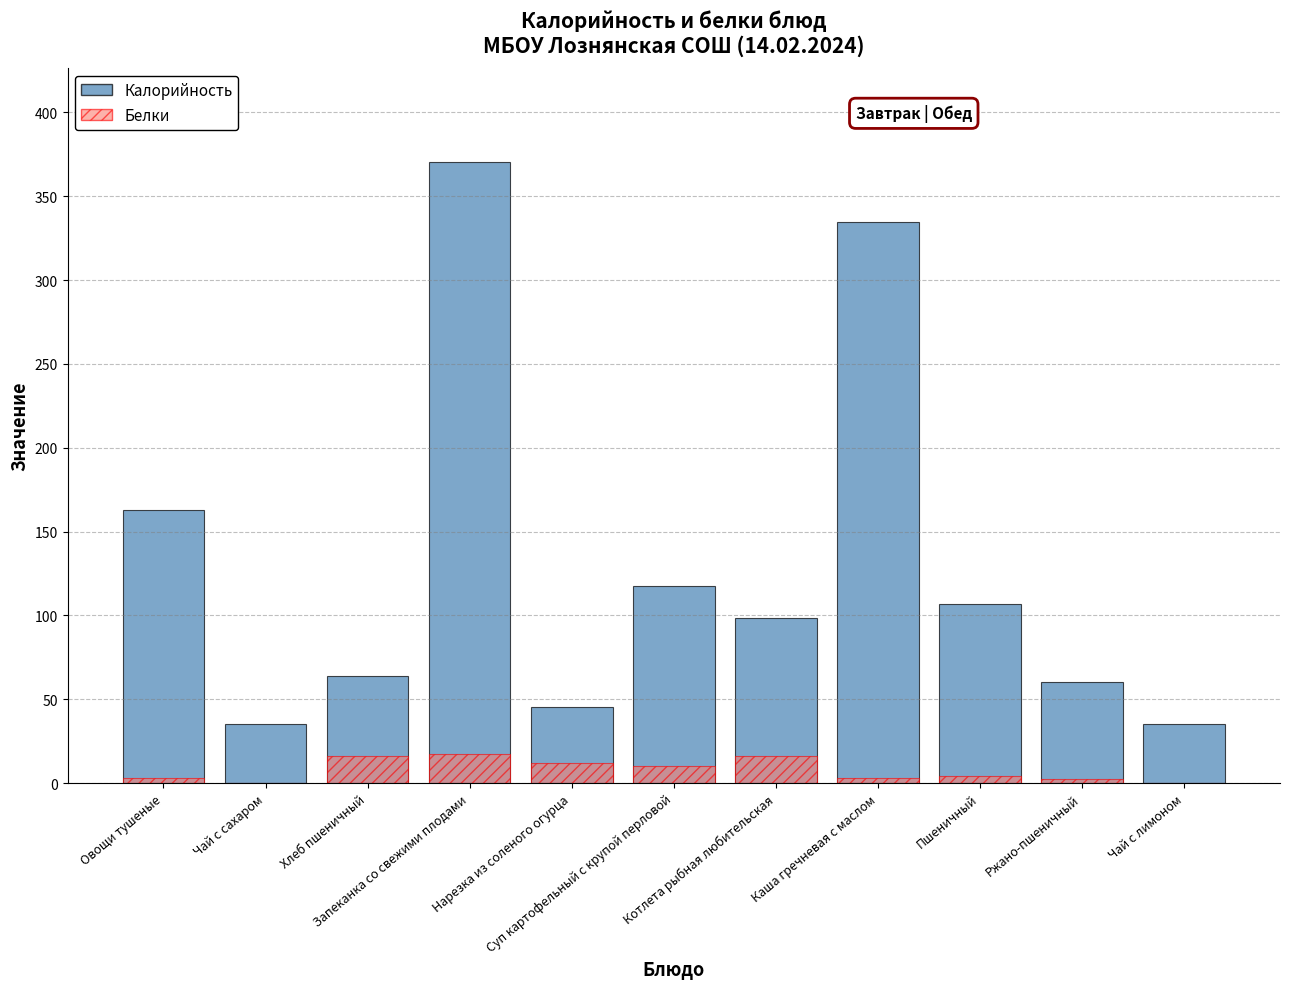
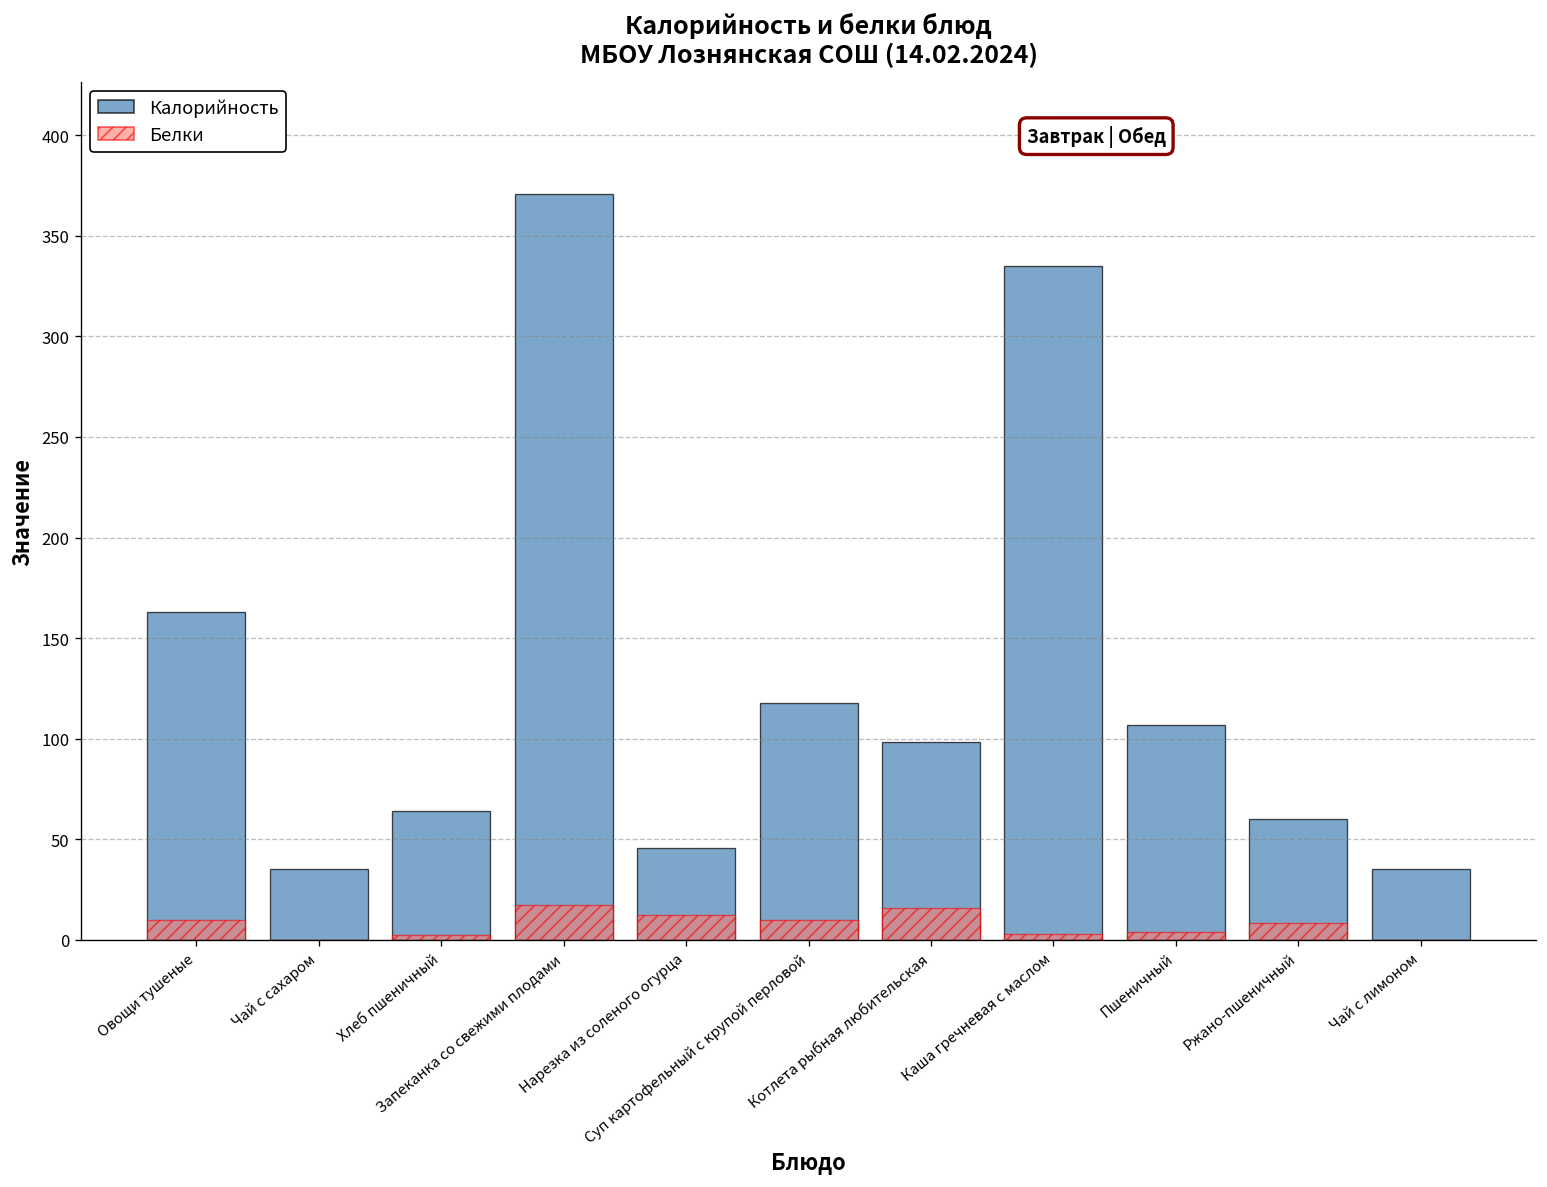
  {
    "Калорийность": {
      "Овощи тушеные": 163,
      "Чай с сахаром": 35,
      "Хлеб пшеничный": 64,
      "Запеканка со свежими плодами": 371,
      "Нарезка из соленого огурца": 46,
      "Суп картофельный с крупой перловой": 118,
      "Котлета рыбная любительская": 98,
      "Каша гречневая с маслом": 335,
      "Пшеничный": 107,
      "Ржано-пшеничный": 60,
      "Чай с лимоном": 35
    },
    "Белки": {
-     "Овощи тушеные": 3,
-     "Хлеб пшеничный": 16,
-     "Ржано-пшеничный": 2
+     "Овощи тушеные": 10,
+     "Хлеб пшеничный": 2,
+     "Ржано-пшеничный": 9
    }
  }
